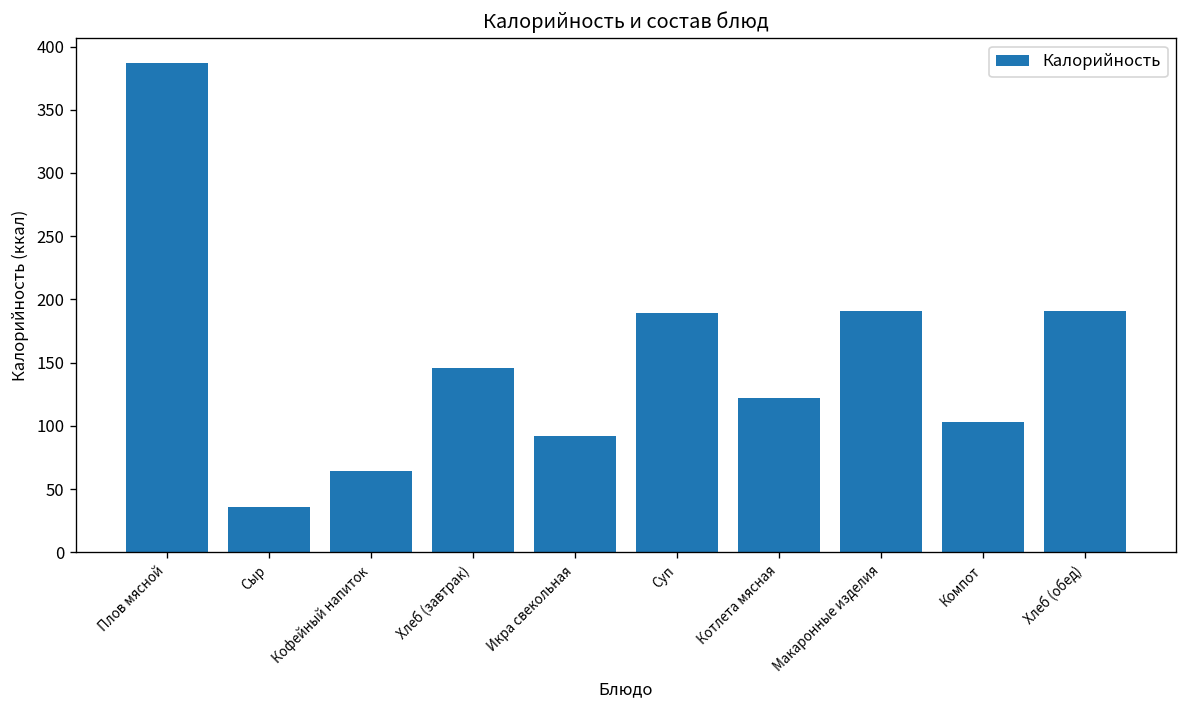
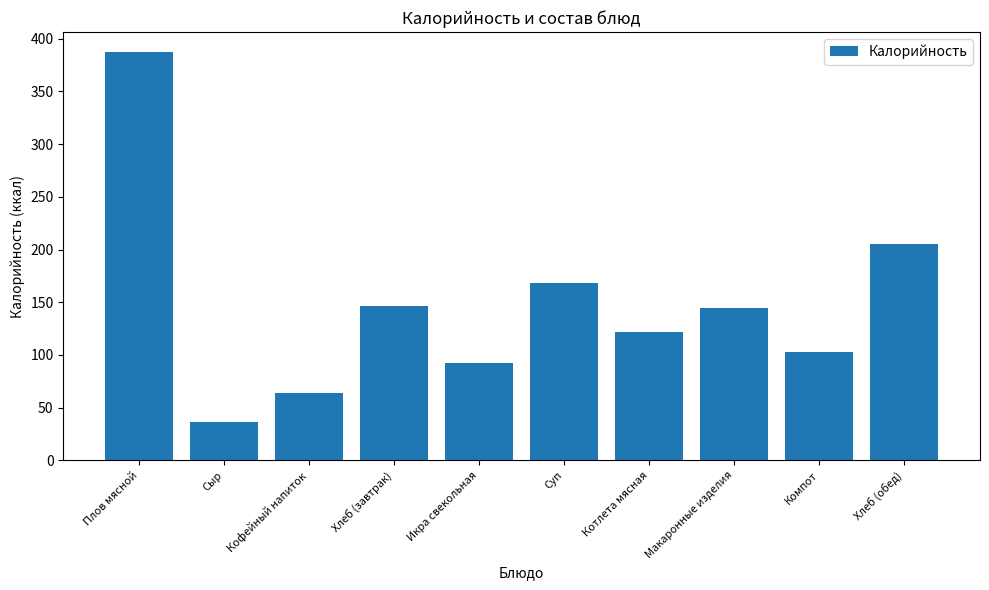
  {
    "Плов мясной": 387,
    "Сыр": 36,
    "Кофейный напиток": 64,
    "Хлеб (завтрак)": 146,
    "Икра свекольная": 92,
-   "Суп": 189,
+   "Суп": 168,
    "Котлета мясная": 122,
-   "Макаронные изделия": 191,
+   "Макаронные изделия": 145,
    "Компот": 103,
-   "Хлеб (обед)": 191
+   "Хлеб (обед)": 205
  }
